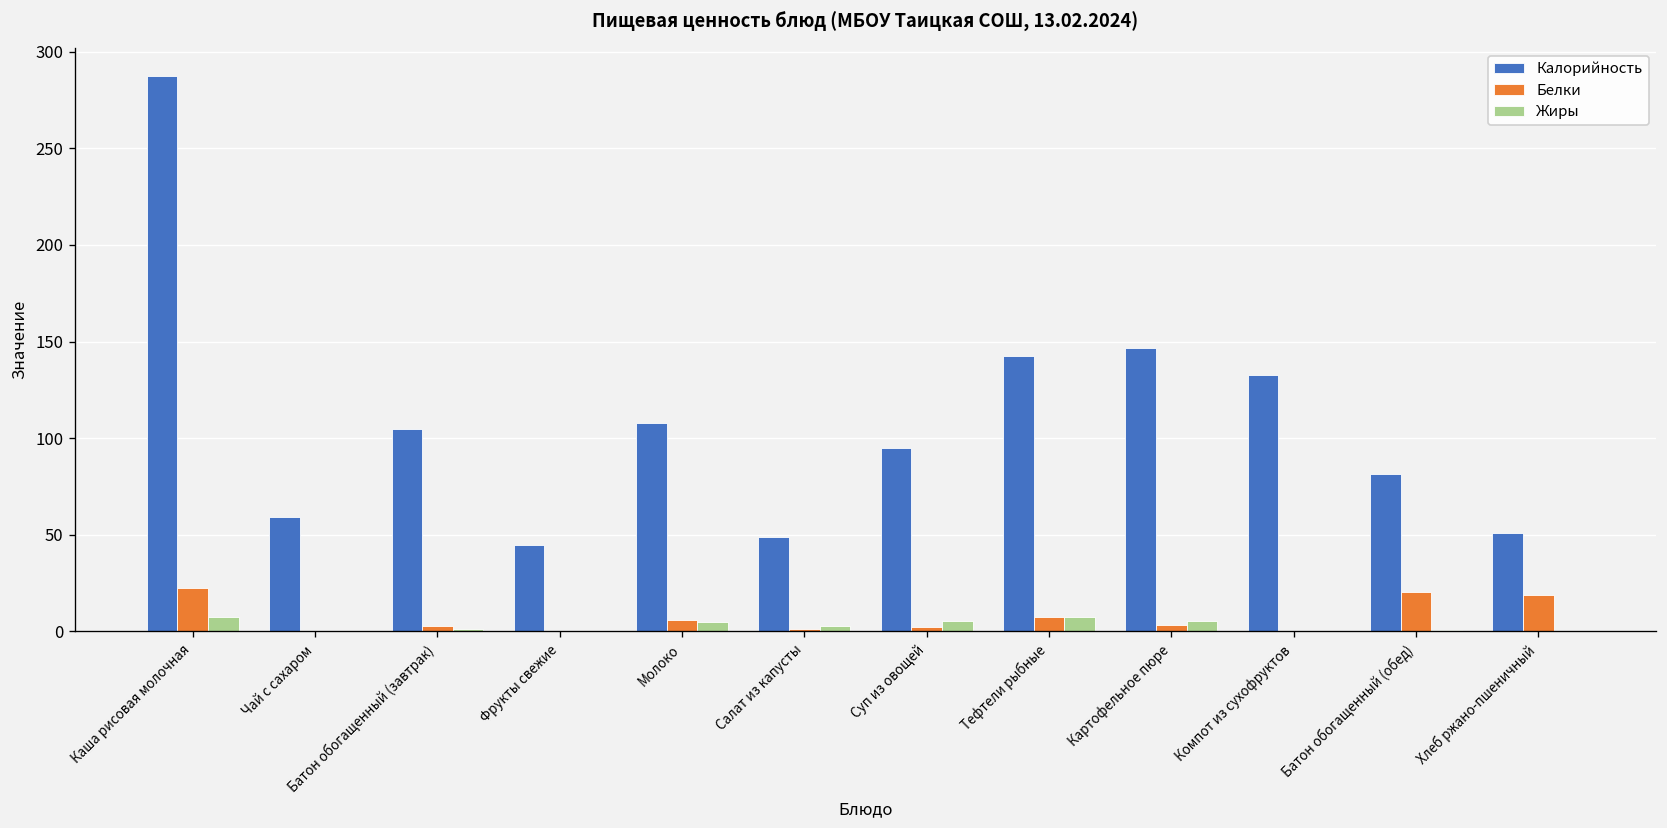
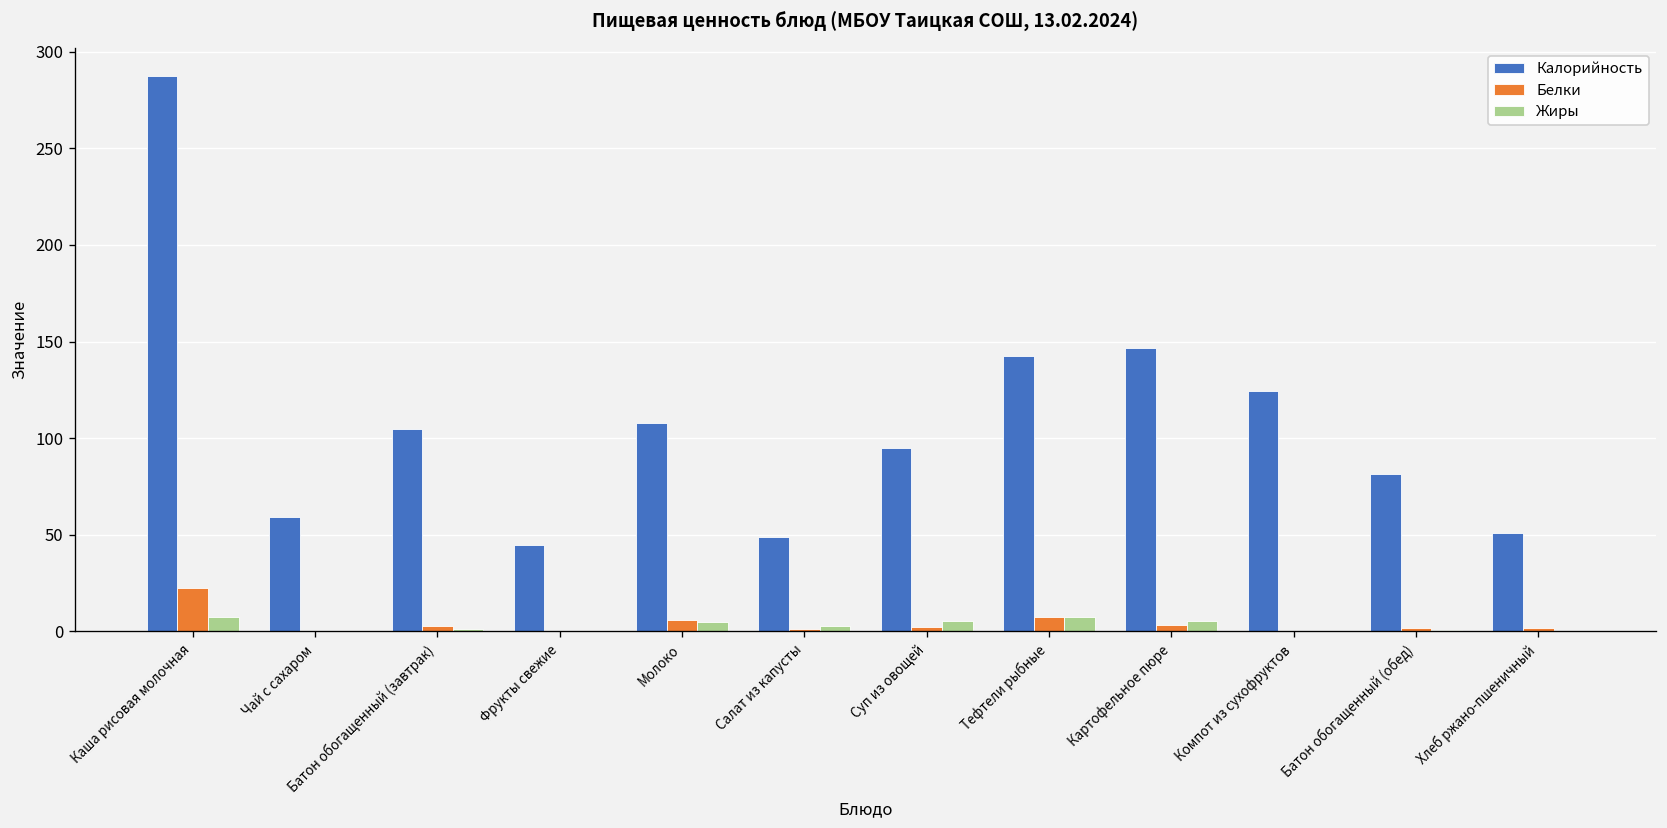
  {
    "Калорийность": {
      "Каша рисовая молочная": 288,
      "Чай с сахаром": 59,
      "Батон обогащенный (завтрак)": 105,
      "Фрукты свежие": 45,
      "Молоко": 108,
      "Салат из капусты": 49,
      "Суп из овощей": 95,
      "Тефтели рыбные": 143,
      "Картофельное пюре": 147,
-     "Компот из сухофруктов": 133,
+     "Компот из сухофруктов": 125,
      "Батон обогащенный (обед)": 81,
      "Хлеб ржано-пшеничный": 51
    },
    "Белки": {
      "Каша рисовая молочная": 23,
      "Батон обогащенный (завтрак)": 3,
      "Молоко": 6,
      "Суп из овощей": 2,
      "Тефтели рыбные": 7,
      "Картофельное пюре": 3,
-     "Батон обогащенный (обед)": 20,
-     "Хлеб ржано-пшеничный": 19
+     "Батон обогащенный (обед)": 2,
+     "Хлеб ржано-пшеничный": 2
    },
    "Жиры": {
      "Каша рисовая молочная": 8,
      "Чай с сахаром": 0,
      "Молоко": 5,
      "Салат из капусты": 3,
      "Суп из овощей": 6,
      "Тефтели рыбные": 7,
      "Картофельное пюре": 5,
      "Компот из сухофруктов": 0
    }
  }
